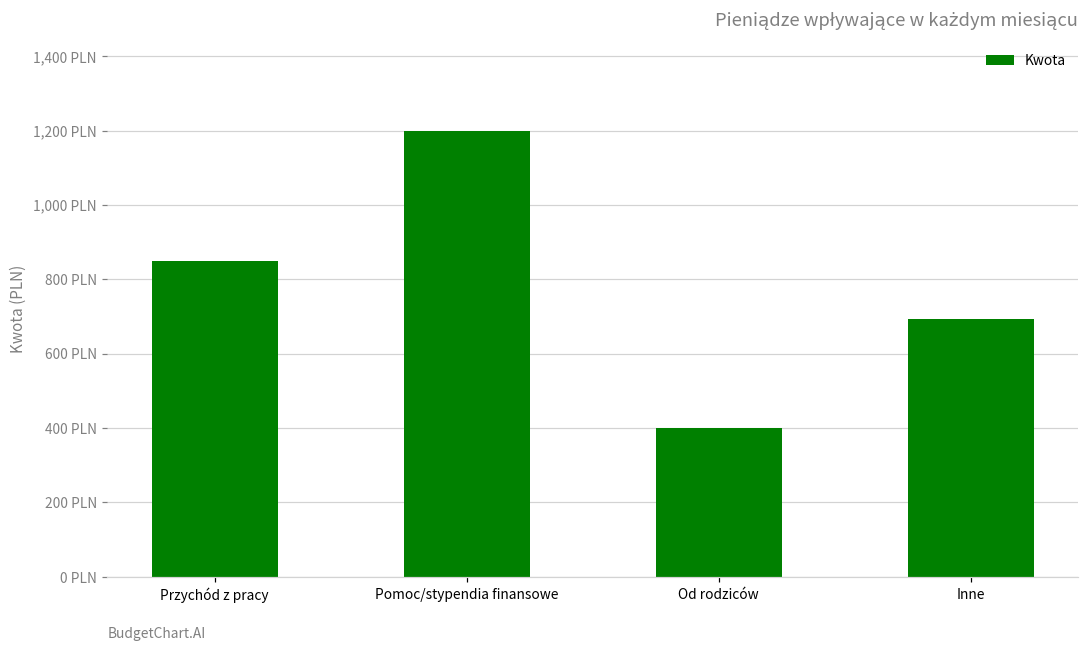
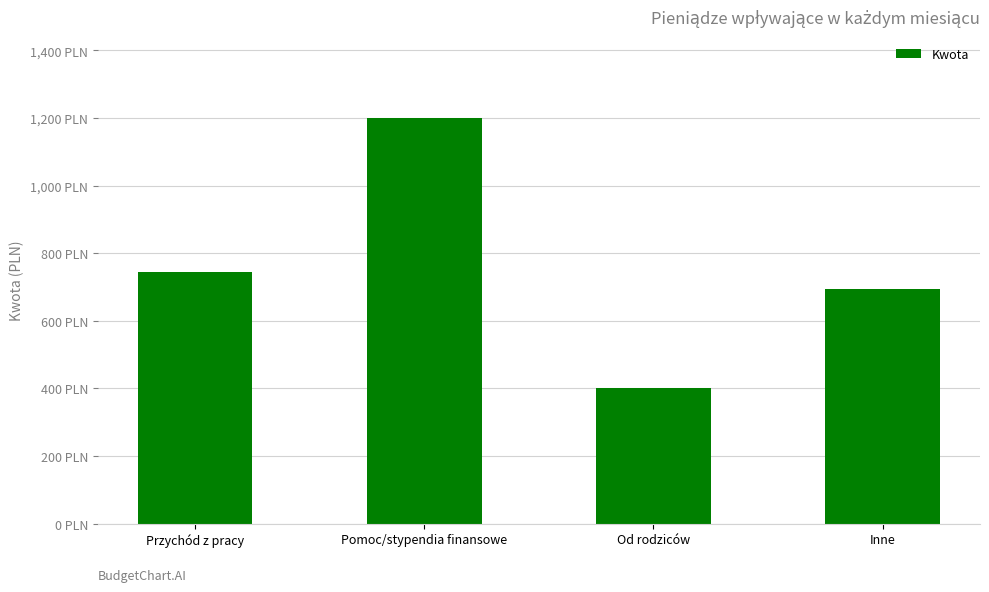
  {
-   "Przychód z pracy": "850 PLN",
+   "Przychód z pracy": "750 PLN",
    "Pomoc/stypendia finansowe": "1,200 PLN",
    "Od rodziców": "400 PLN",
    "Inne": "690 PLN"
  }
